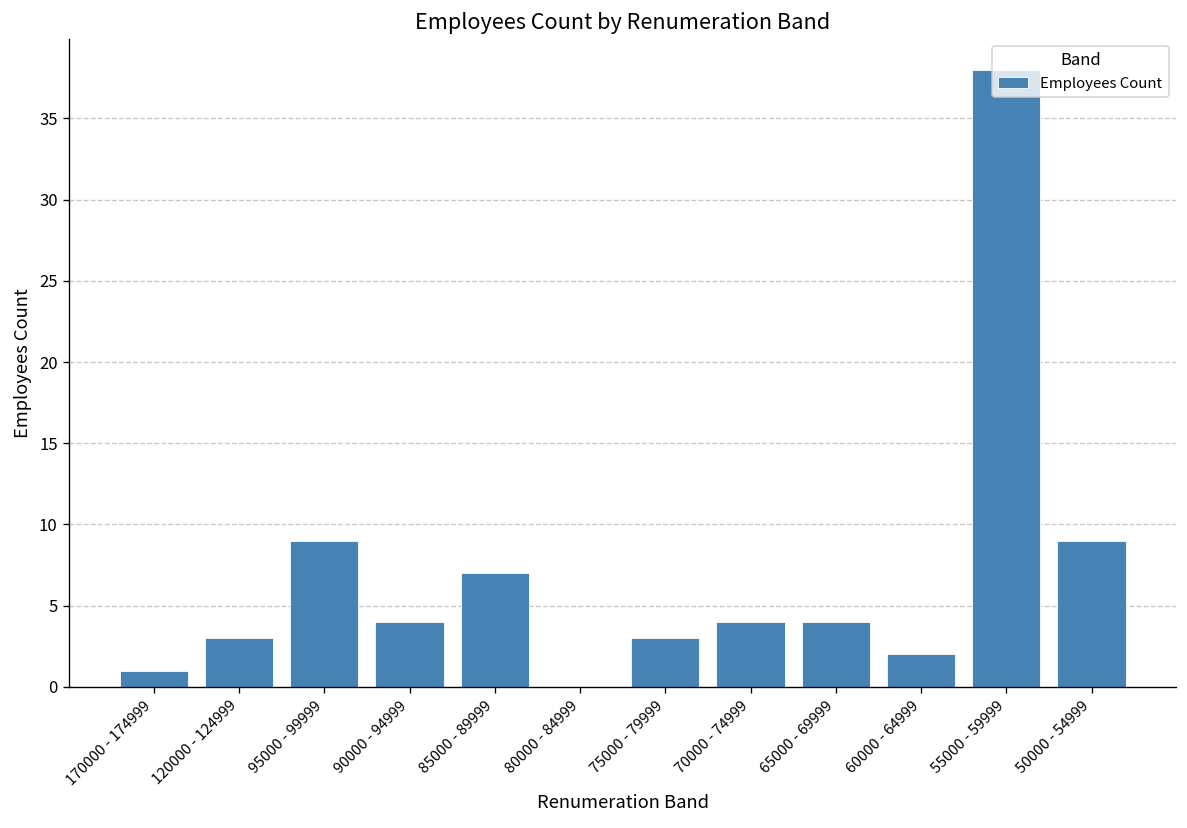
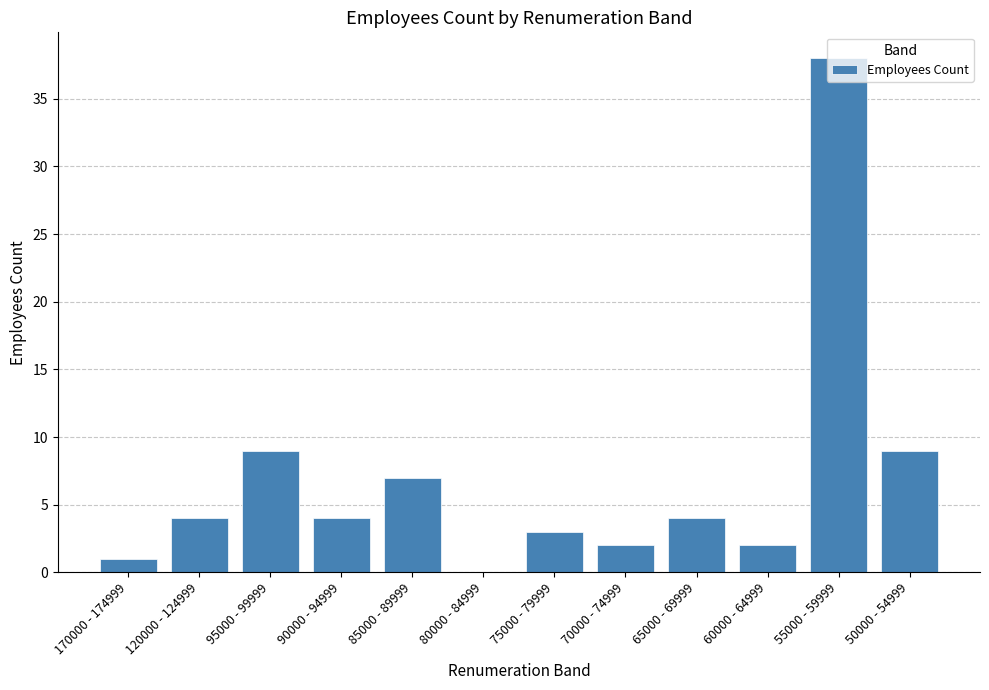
  {
    "170000 - 174999": 1,
-   "120000 - 124999": 3,
+   "120000 - 124999": 4,
    "95000 - 99999": 9,
    "90000 - 94999": 4,
    "85000 - 89999": 7,
    "80000 - 84999": 0,
    "75000 - 79999": 3,
-   "70000 - 74999": 4,
+   "70000 - 74999": 2,
    "65000 - 69999": 4,
    "60000 - 64999": 2,
    "50000 - 54999": 9
  }
